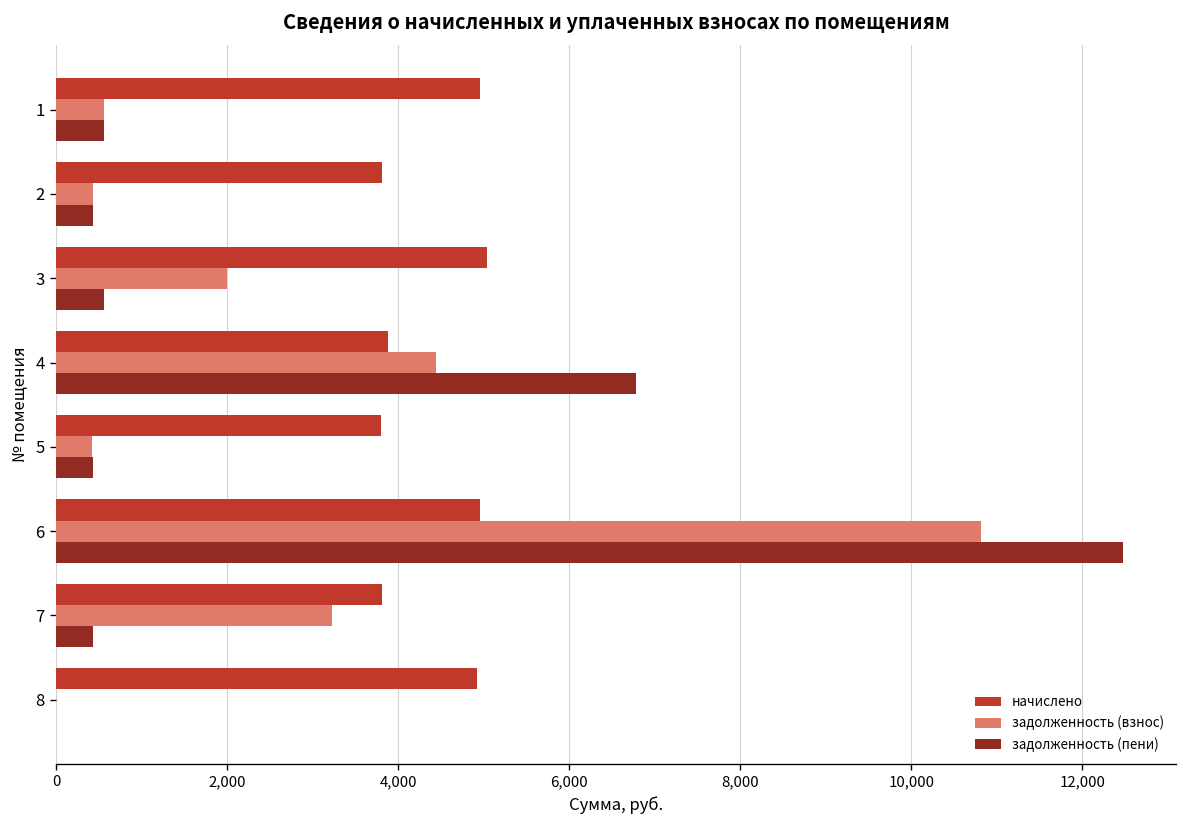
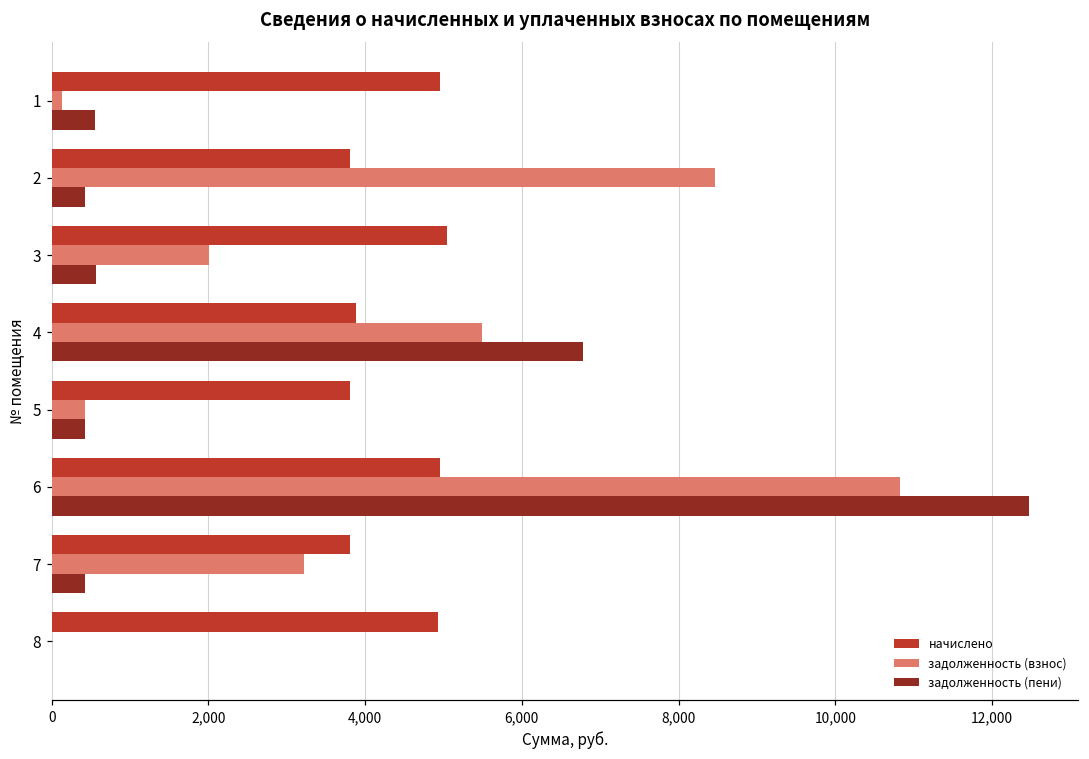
  {
    "задолженность (взнос)": {
-     "1": "600",
-     "2": "400",
+     "1": "100",
+     "2": "8,500",
      "3": "2,000",
-     "4": "4,400",
+     "4": "5,500",
      "5": "400",
      "6": "10,800",
      "7": "3,200",
      "8": "0"
    }
  }
